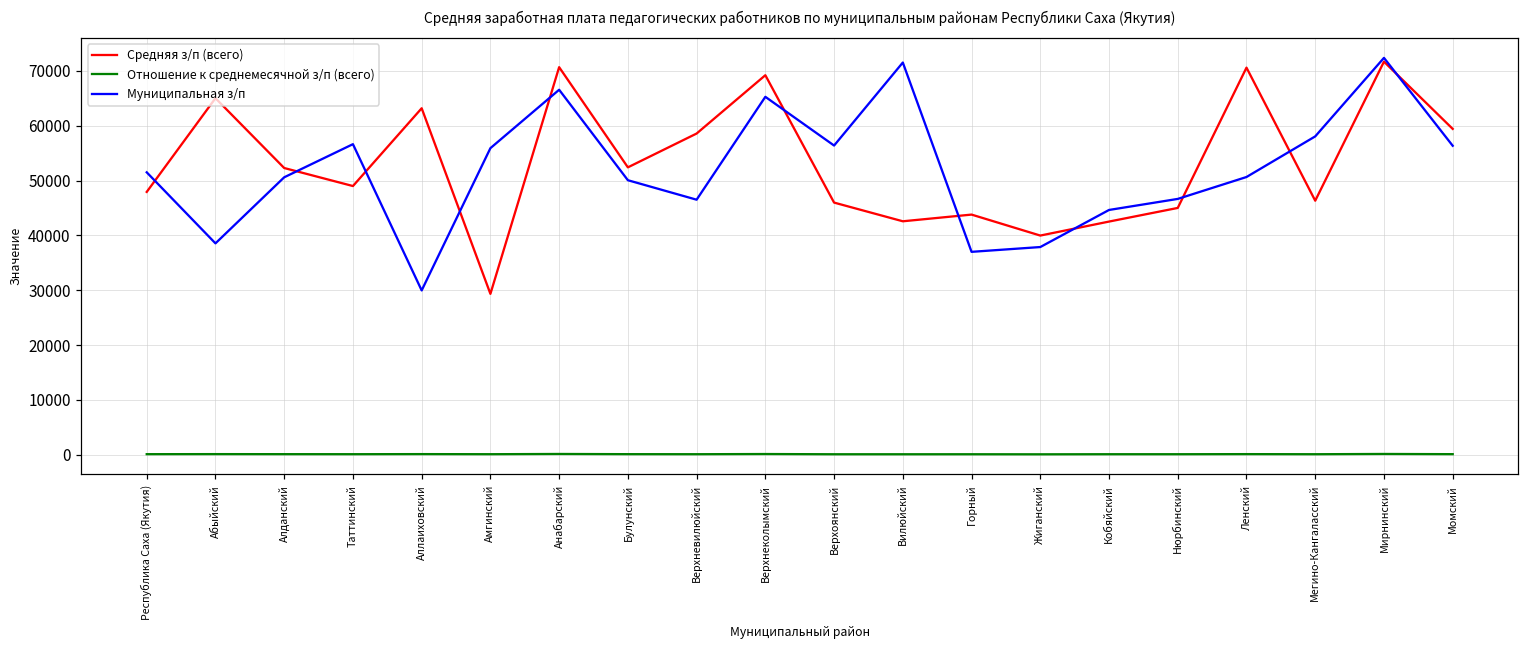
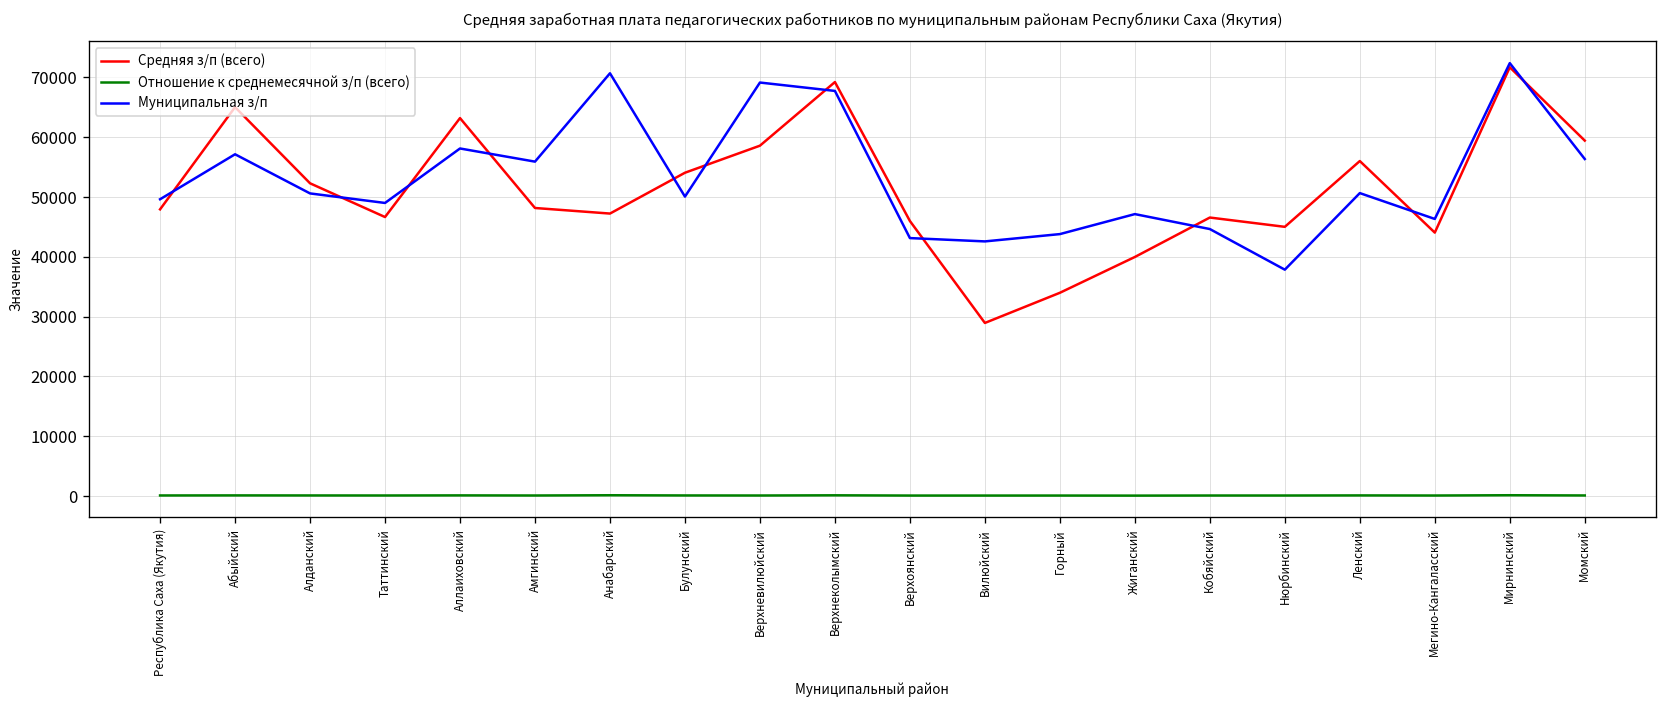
  {
    "Средняя з/п (всего)": {
      "Республика Саха (Якутия)": 48000,
      "Алданский": 52000,
-     "Таттинский": 49000,
+     "Таттинский": 47000,
      "Аллаиховский": 63000,
-     "Амгинский": 29000,
-     "Анабарский": 71000,
-     "Булунский": 52000,
+     "Амгинский": 48000,
+     "Анабарский": 47000,
+     "Булунский": 54000,
      "Верхневилюйский": 59000,
      "Верхнеколымский": 69000,
      "Верхоянский": 46000,
-     "Вилюйский": 43000,
-     "Горный": 44000,
+     "Вилюйский": 29000,
+     "Горный": 34000,
      "Жиганский": 40000,
-     "Кобяйский": 43000,
+     "Кобяйский": 47000,
      "Нюрбинский": 45000,
-     "Ленский": 71000,
-     "Мегино-Кангаласский": 46000,
+     "Ленский": 56000,
+     "Мегино-Кангаласский": 44000,
      "Мирнинский": 72000,
      "Момский": 59000
    },
    "Отношение к среднемесячной з/п (всего)": {
      "Республика Саха (Якутия)": 0,
      "Абыйский": 0,
      "Алданский": 0,
      "Таттинский": 0,
      "Аллаиховский": 0,
      "Амгинский": 0,
      "Анабарский": 0,
      "Булунский": 0,
      "Верхневилюйский": 0,
      "Верхнеколымский": 0,
      "Верхоянский": 0,
      "Вилюйский": 0,
      "Горный": 0,
      "Жиганский": 0,
      "Кобяйский": 0,
      "Нюрбинский": 0,
      "Ленский": 0,
      "Мегино-Кангаласский": 0,
      "Мирнинский": 0,
      "Момский": 0
    },
    "Муниципальная з/п": {
-     "Республика Саха (Якутия)": 52000,
-     "Абыйский": 39000,
+     "Республика Саха (Якутия)": 50000,
+     "Абыйский": 57000,
      "Алданский": 51000,
-     "Таттинский": 57000,
-     "Аллаиховский": 30000,
+     "Таттинский": 49000,
+     "Аллаиховский": 58000,
      "Амгинский": 56000,
-     "Анабарский": 67000,
+     "Анабарский": 71000,
      "Булунский": 50000,
-     "Верхневилюйский": 47000,
-     "Верхнеколымский": 65000,
-     "Верхоянский": 56000,
-     "Вилюйский": 72000,
-     "Горный": 37000,
-     "Жиганский": 38000,
+     "Верхневилюйский": 69000,
+     "Верхнеколымский": 68000,
+     "Верхоянский": 43000,
+     "Вилюйский": 43000,
+     "Горный": 44000,
+     "Жиганский": 47000,
      "Кобяйский": 45000,
-     "Нюрбинский": 47000,
+     "Нюрбинский": 38000,
      "Ленский": 51000,
-     "Мегино-Кангаласский": 58000,
+     "Мегино-Кангаласский": 46000,
      "Мирнинский": 72000,
      "Момский": 56000
    }
  }
